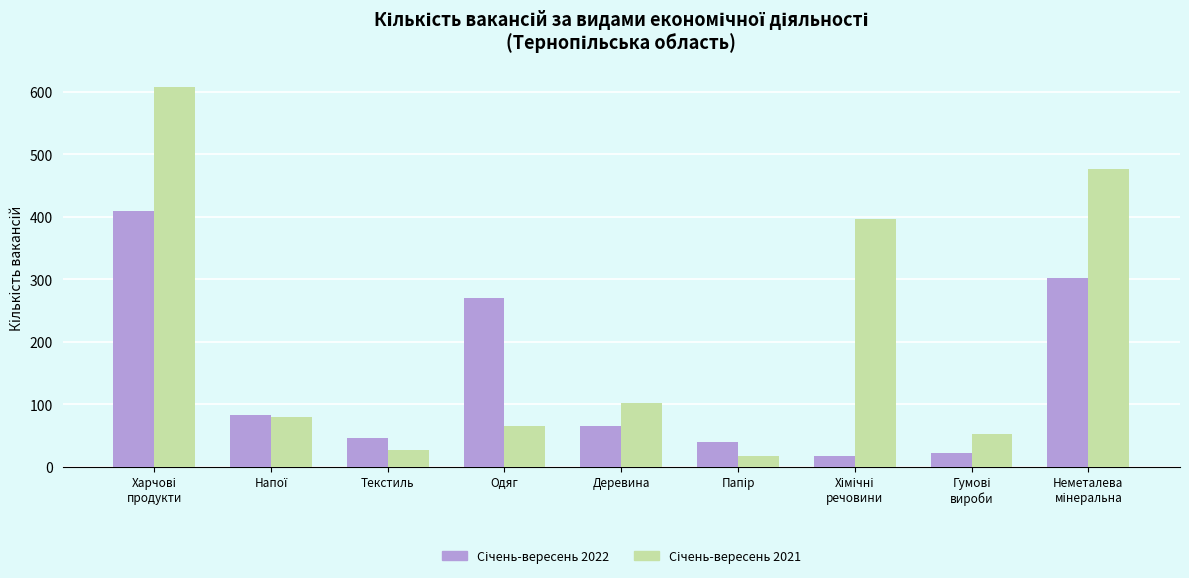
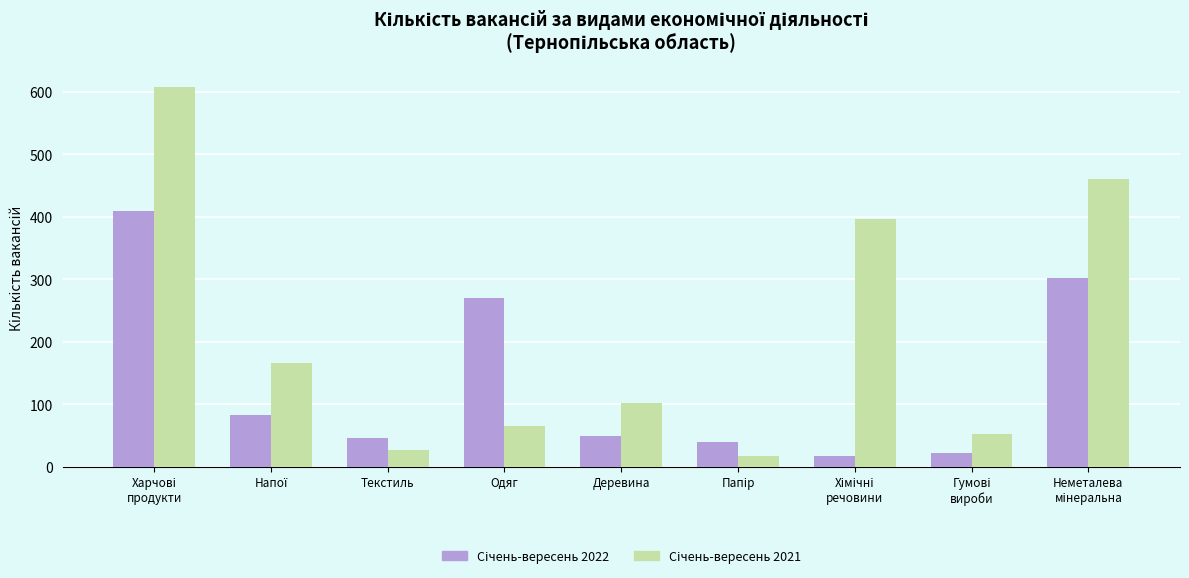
  {
    "Січень-вересень 2022": {
      "Харчові продукти": 410,
      "Напої": 80,
      "Текстиль": 50,
      "Одяг": 270,
-     "Деревина": 70,
+     "Деревина": 50,
      "Папір": 40,
      "Хімічні речовини": 20,
      "Гумові вироби": 20,
      "Неметалева мінеральна": 300
    },
    "Січень-вересень 2021": {
      "Харчові продукти": 610,
-     "Напої": 80,
+     "Напої": 170,
      "Текстиль": 30,
      "Одяг": 70,
      "Деревина": 100,
      "Папір": 20,
      "Хімічні речовини": 400,
      "Гумові вироби": 50,
-     "Неметалева мінеральна": 480
+     "Неметалева мінеральна": 460
    }
  }
